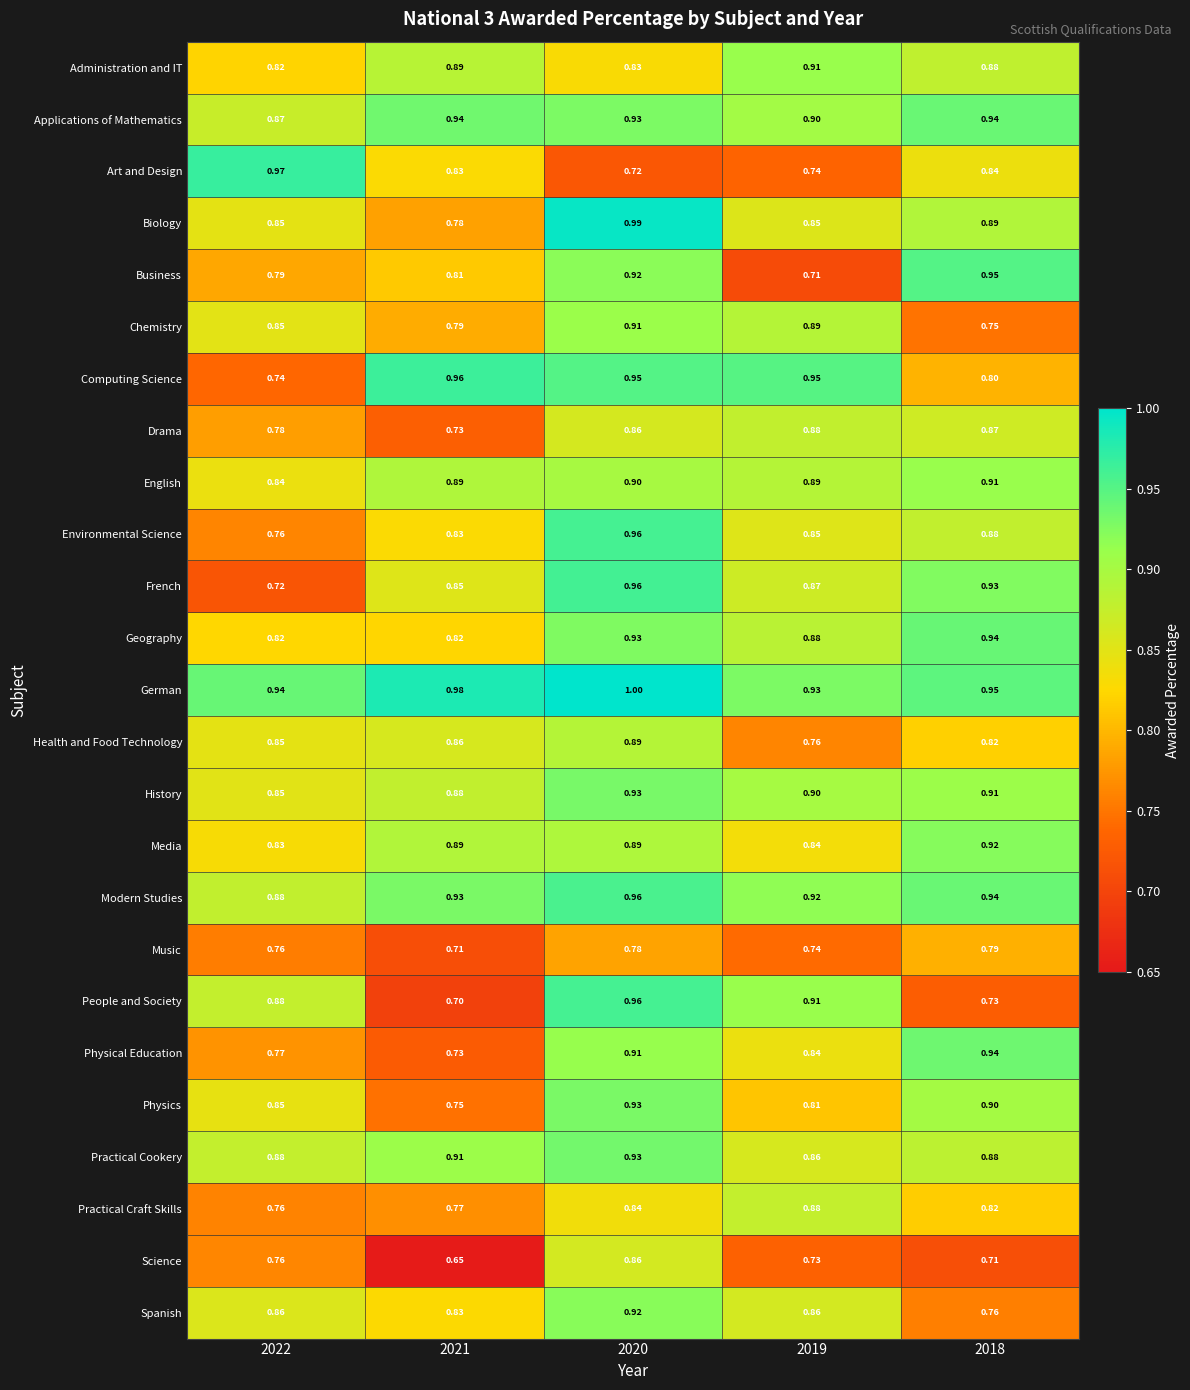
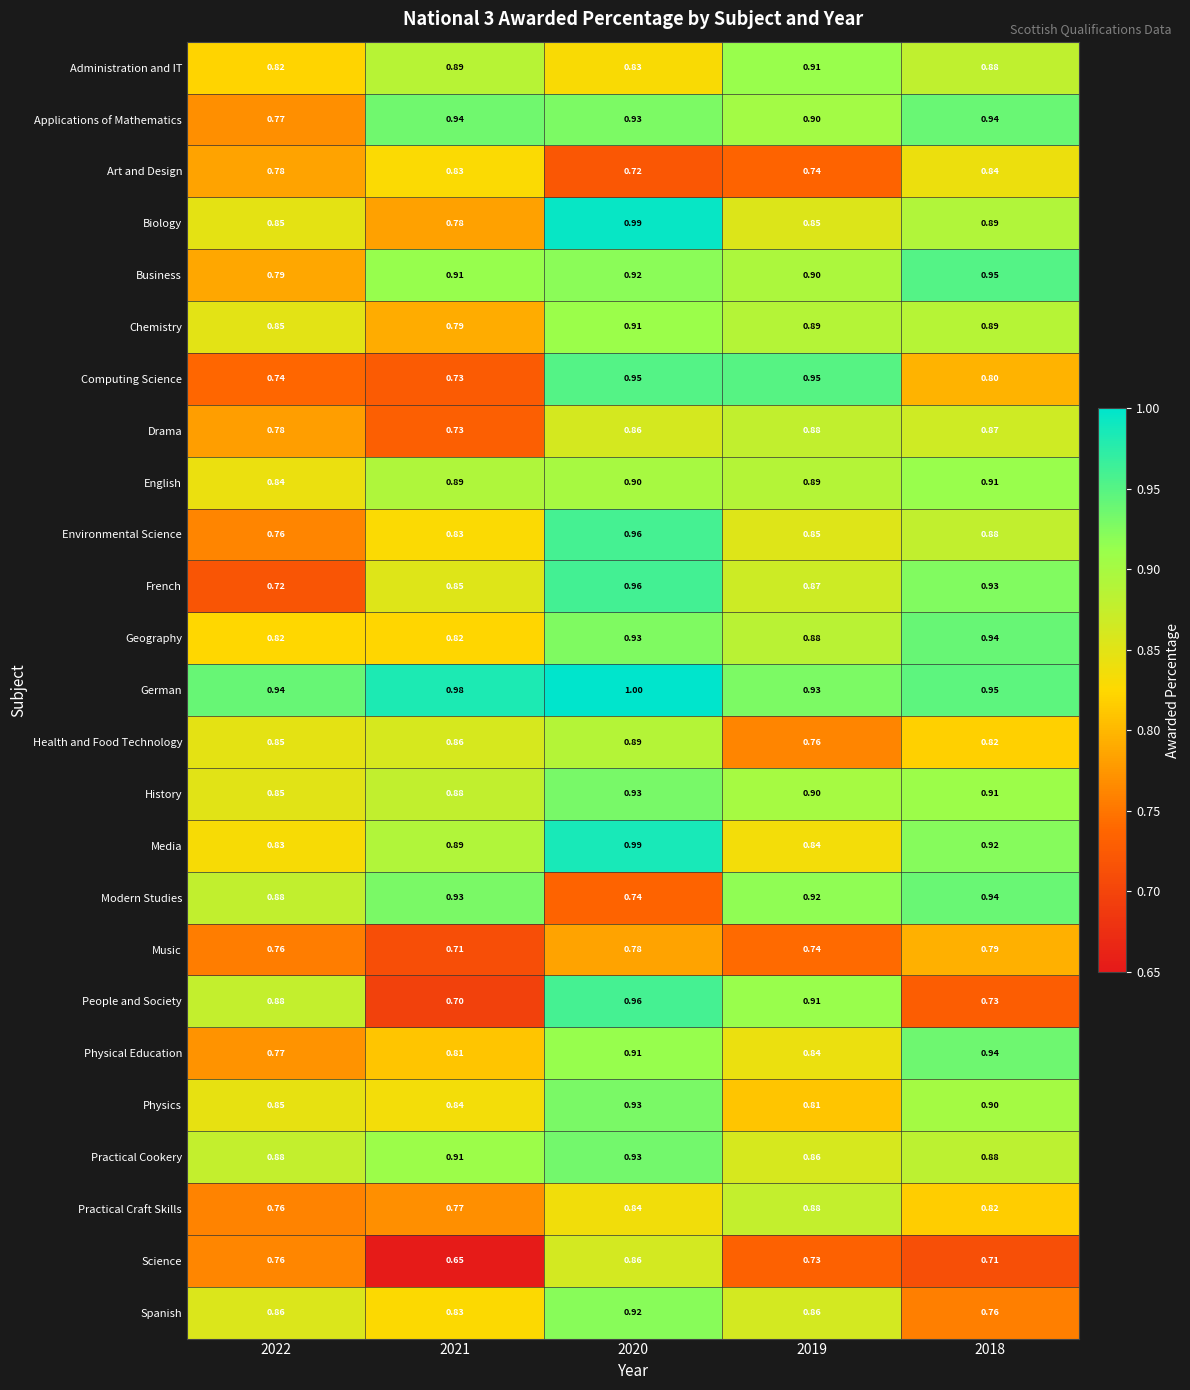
  {
    "Administration and IT": {
      "2022": 0.82,
      "2021": 0.89,
      "2020": 0.83,
      "2019": 0.91,
      "2018": 0.88
    },
    "Applications of Mathematics": {
-     "2022": 0.87,
+     "2022": 0.77,
      "2021": 0.94,
      "2020": 0.93,
      "2019": 0.90,
      "2018": 0.94
    },
    "Art and Design": {
-     "2022": 0.97,
+     "2022": 0.78,
      "2021": 0.83,
      "2020": 0.72,
      "2019": 0.74,
      "2018": 0.84
    },
    "Biology": {
      "2022": 0.85,
      "2021": 0.78,
      "2020": 0.99,
      "2019": 0.85,
      "2018": 0.89
    },
    "Business": {
      "2022": 0.79,
-     "2021": 0.81,
+     "2021": 0.91,
      "2020": 0.92,
-     "2019": 0.71,
+     "2019": 0.90,
      "2018": 0.95
    },
    "Chemistry": {
      "2022": 0.85,
      "2021": 0.79,
      "2020": 0.91,
      "2019": 0.89,
-     "2018": 0.75
+     "2018": 0.89
    },
    "Computing Science": {
      "2022": 0.74,
-     "2021": 0.96,
+     "2021": 0.73,
      "2020": 0.95,
      "2019": 0.95,
      "2018": 0.80
    },
    "Drama": {
      "2022": 0.78,
      "2021": 0.73,
      "2020": 0.86,
      "2019": 0.88,
      "2018": 0.87
    },
    "English": {
      "2022": 0.84,
      "2021": 0.89,
      "2020": 0.90,
      "2019": 0.89,
      "2018": 0.91
    },
    "Environmental Science": {
      "2022": 0.76,
      "2021": 0.83,
      "2020": 0.96,
      "2019": 0.85,
      "2018": 0.88
    },
    "French": {
      "2022": 0.72,
      "2021": 0.85,
      "2020": 0.96,
      "2019": 0.87,
      "2018": 0.93
    },
    "Geography": {
      "2022": 0.82,
      "2021": 0.82,
      "2020": 0.93,
      "2019": 0.88,
      "2018": 0.94
    },
    "German": {
      "2022": 0.94,
      "2021": 0.98,
      "2020": 1.00,
      "2019": 0.93,
      "2018": 0.95
    },
    "Health and Food Technology": {
      "2022": 0.85,
      "2021": 0.86,
      "2020": 0.89,
      "2019": 0.76,
      "2018": 0.82
    },
    "History": {
      "2022": 0.85,
      "2021": 0.88,
      "2020": 0.93,
      "2019": 0.90,
      "2018": 0.91
    },
    "Media": {
      "2022": 0.83,
      "2021": 0.89,
-     "2020": 0.89,
+     "2020": 0.99,
      "2019": 0.84,
      "2018": 0.92
    },
    "Modern Studies": {
      "2022": 0.88,
      "2021": 0.93,
-     "2020": 0.96,
+     "2020": 0.74,
      "2019": 0.92,
      "2018": 0.94
    },
    "Music": {
      "2022": 0.76,
      "2021": 0.71,
      "2020": 0.78,
      "2019": 0.74,
      "2018": 0.79
    },
    "People and Society": {
      "2022": 0.88,
      "2021": 0.70,
      "2020": 0.96,
      "2019": 0.91,
      "2018": 0.73
    },
    "Physical Education": {
      "2022": 0.77,
-     "2021": 0.73,
+     "2021": 0.81,
      "2020": 0.91,
      "2019": 0.84,
      "2018": 0.94
    },
    "Physics": {
      "2022": 0.85,
-     "2021": 0.75,
+     "2021": 0.84,
      "2020": 0.93,
      "2019": 0.81,
      "2018": 0.90
    },
    "Practical Cookery": {
      "2022": 0.88,
      "2021": 0.91,
      "2020": 0.93,
      "2019": 0.86,
      "2018": 0.88
    },
    "Practical Craft Skills": {
      "2022": 0.76,
      "2021": 0.77,
      "2020": 0.84,
      "2019": 0.88,
      "2018": 0.82
    },
    "Science": {
      "2022": 0.76,
      "2021": 0.65,
      "2020": 0.86,
      "2019": 0.73,
      "2018": 0.71
    },
    "Spanish": {
      "2022": 0.86,
      "2021": 0.83,
      "2020": 0.92,
      "2019": 0.86,
      "2018": 0.76
    }
  }
